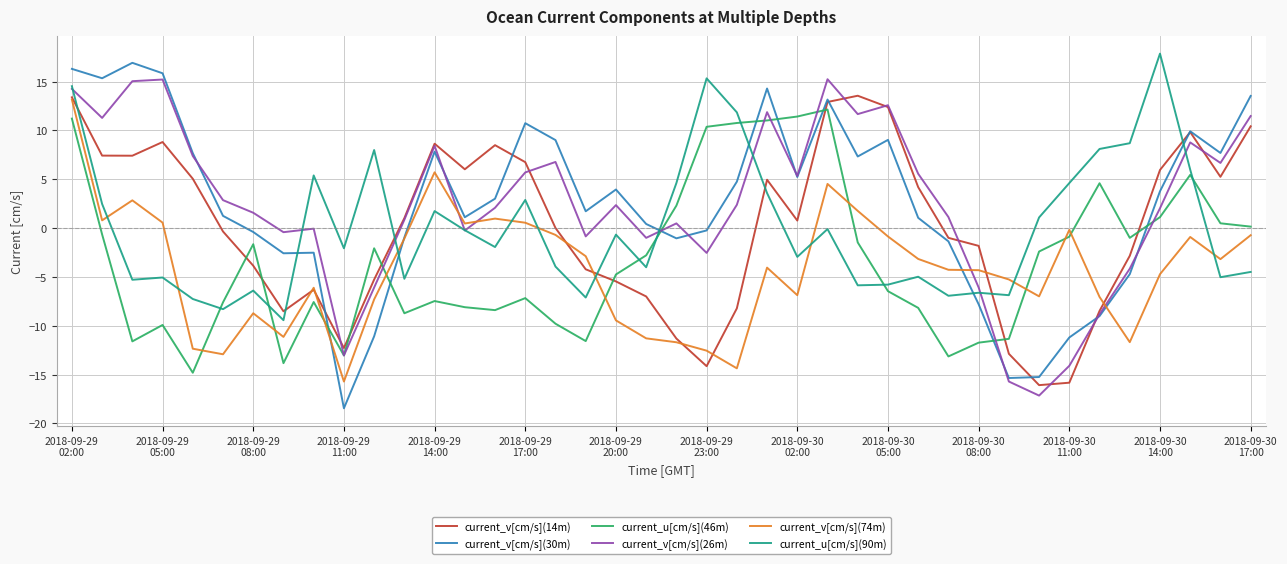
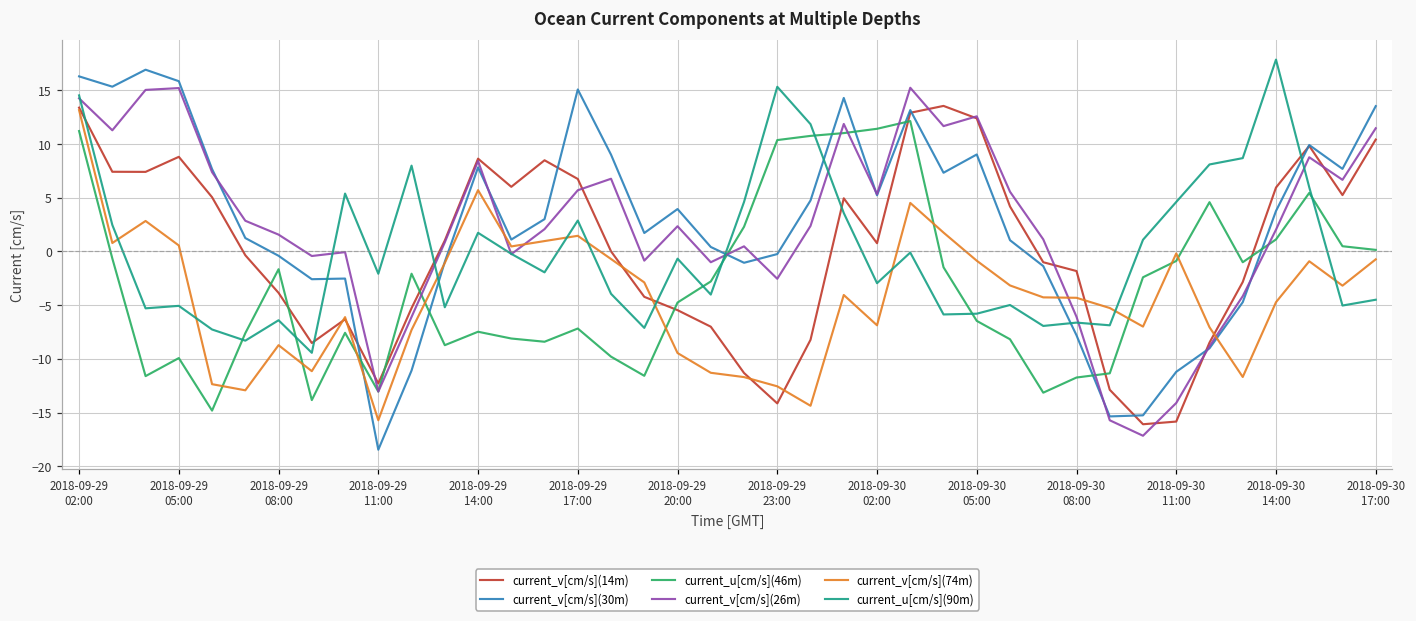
  {
    "current_v[cm/s](14m)": {
      "2018-09-29 05:00": 9,
      "2018-09-29 08:00": -4,
      "2018-09-29 11:00": -12,
      "2018-09-29 17:00": 7,
      "2018-09-29 20:00": -5,
      "2018-09-29 23:00": -14,
      "2018-09-30 02:00": 1,
      "2018-09-30 08:00": -2,
      "2018-09-30 11:00": -16,
      "2018-09-30 14:00": 6,
      "2018-09-30 17:00": 10
    },
    "current_v[cm/s](30m)": {
      "2018-09-29 02:00": 16,
      "2018-09-29 05:00": 16,
      "2018-09-29 08:00": 0,
      "2018-09-29 11:00": -18,
      "2018-09-29 14:00": 8,
-     "2018-09-29 17:00": 11,
+     "2018-09-29 17:00": 15,
      "2018-09-29 20:00": 4,
      "2018-09-29 23:00": 0,
      "2018-09-30 05:00": 9,
      "2018-09-30 08:00": -8,
      "2018-09-30 11:00": -11,
      "2018-09-30 14:00": 4,
      "2018-09-30 17:00": 14
    },
    "current_v[cm/s](26m)": {
      "2018-09-29 02:00": 14,
      "2018-09-29 05:00": 15,
      "2018-09-29 08:00": 2,
      "2018-09-29 17:00": 6,
      "2018-09-29 20:00": 2,
      "2018-09-29 23:00": -3,
      "2018-09-30 08:00": -6,
      "2018-09-30 11:00": -14,
      "2018-09-30 14:00": 2,
      "2018-09-30 17:00": 11
    },
    "current_v[cm/s](74m)": {
      "2018-09-29 05:00": 1,
      "2018-09-29 08:00": -9,
      "2018-09-29 11:00": -16,
      "2018-09-29 14:00": 6,
-     "2018-09-29 17:00": 0.6,
+     "2018-09-29 17:00": 1.5,
      "2018-09-29 20:00": -9,
      "2018-09-29 23:00": -13,
      "2018-09-30 02:00": -7,
      "2018-09-30 05:00": -1,
      "2018-09-30 08:00": -4,
      "2018-09-30 11:00": 0,
      "2018-09-30 14:00": -5,
      "2018-09-30 17:00": -1
    }
  }
